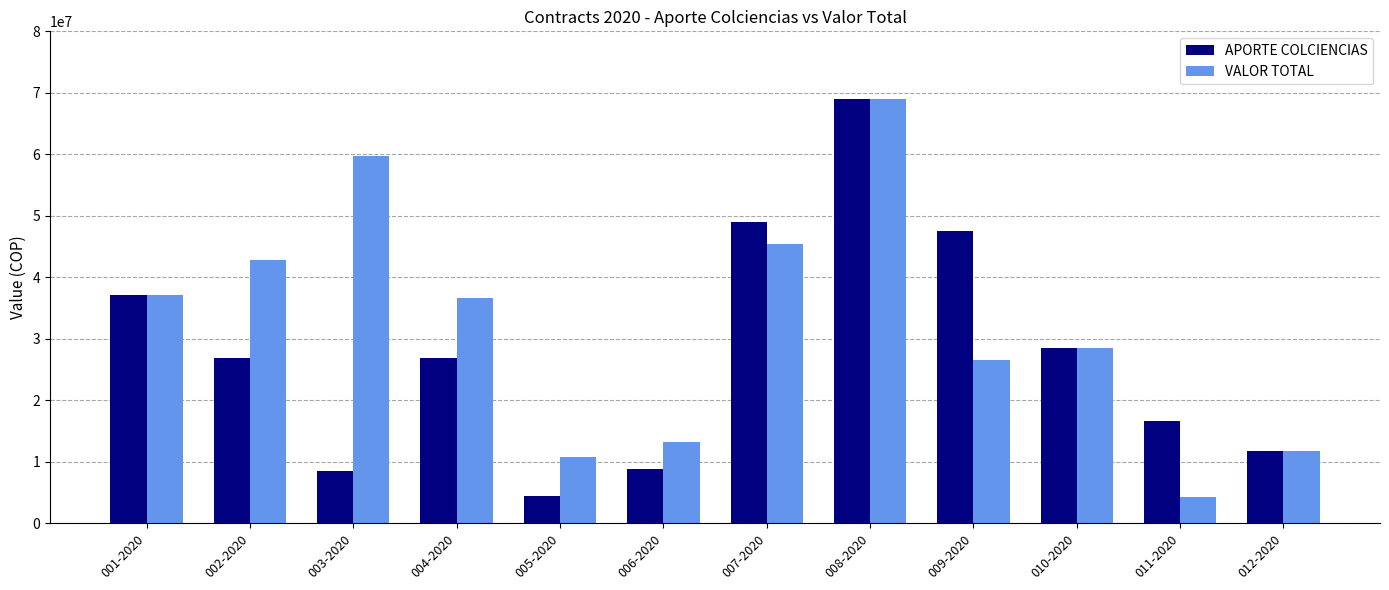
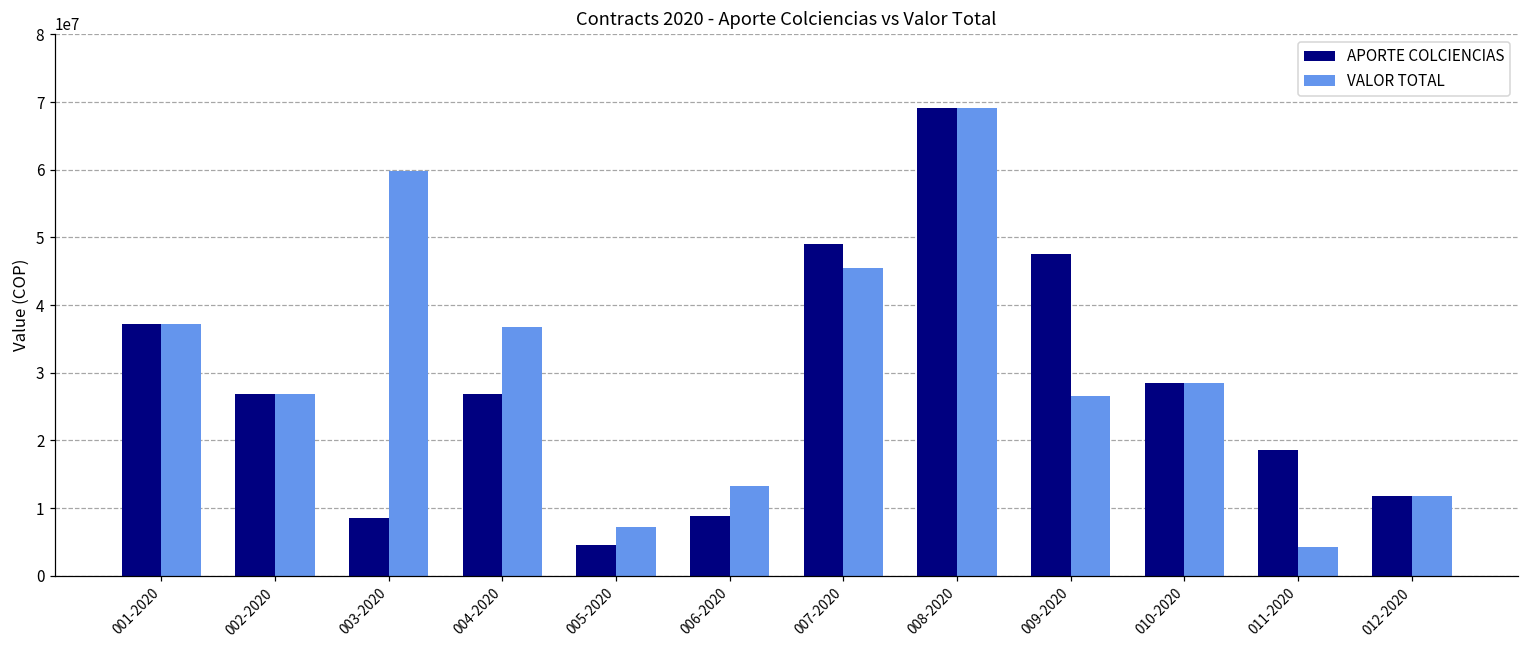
  {
    "APORTE COLCIENCIAS": {
      "001-2020": 37000000,
      "002-2020": 27000000,
      "003-2020": 9000000,
      "004-2020": 27000000,
      "005-2020": 4000000,
      "006-2020": 9000000,
      "007-2020": 49000000,
      "008-2020": 69000000,
      "009-2020": 47000000,
      "010-2020": 28000000,
-     "011-2020": 17000000,
+     "011-2020": 19000000,
      "012-2020": 12000000
    },
    "VALOR TOTAL": {
      "001-2020": 37000000,
-     "002-2020": 43000000,
+     "002-2020": 27000000,
      "003-2020": 60000000,
      "004-2020": 37000000,
-     "005-2020": 11000000,
+     "005-2020": 7000000,
      "006-2020": 13000000,
      "007-2020": 45000000,
      "008-2020": 69000000,
      "009-2020": 27000000,
      "010-2020": 28000000,
      "011-2020": 4000000,
      "012-2020": 12000000
    }
  }
